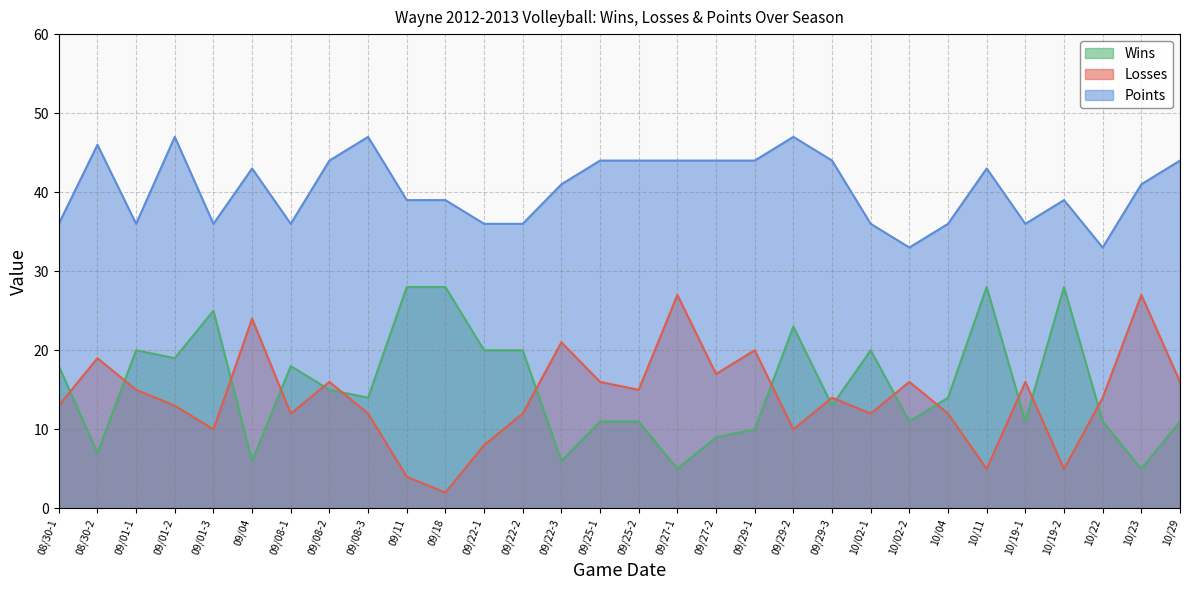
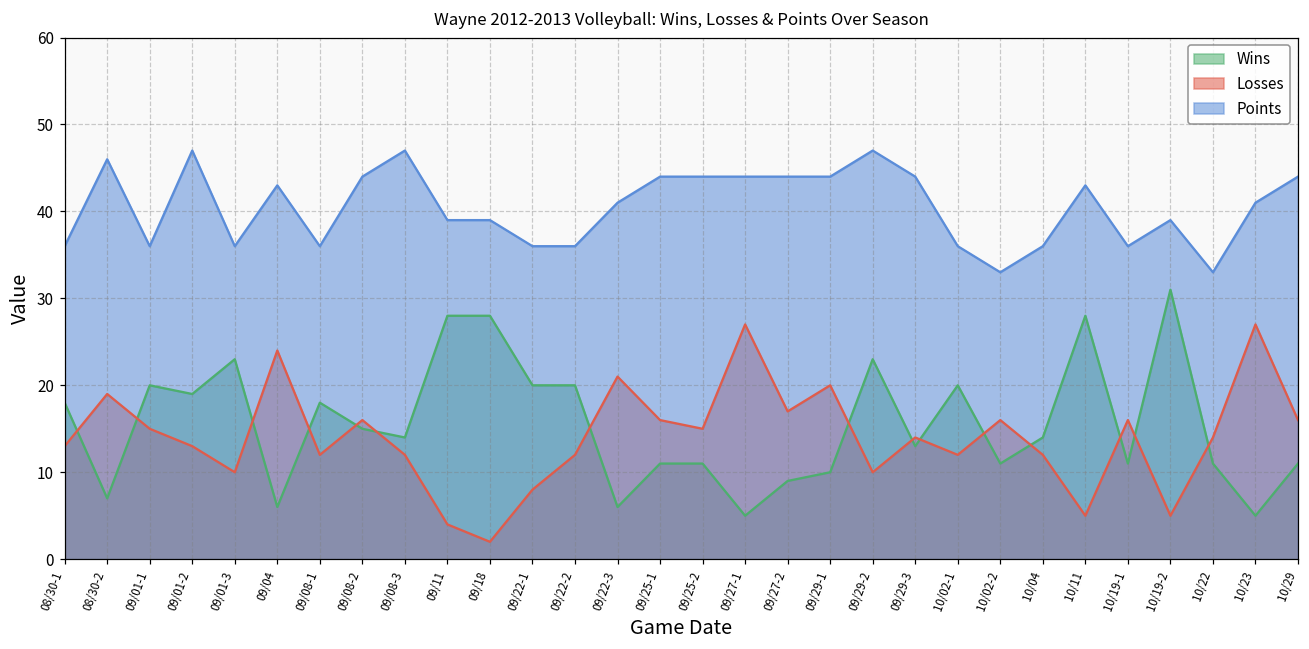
  {
    "Wins": {
      "08/30-1": 18,
      "08/30-2": 7,
      "09/01-1": 20,
      "09/01-2": 19,
-     "09/01-3": 25,
+     "09/01-3": 23,
      "09/04": 6,
      "09/08-1": 18,
      "09/08-2": 15,
      "09/08-3": 14,
      "09/11": 28,
      "09/18": 28,
      "09/22-1": 20,
      "09/22-2": 20,
      "09/22-3": 6,
      "09/25-1": 11,
      "09/25-2": 11,
      "09/27-1": 5,
      "09/27-2": 9,
      "09/29-1": 10,
      "09/29-2": 23,
      "09/29-3": 13,
      "10/02-1": 20,
      "10/02-2": 11,
      "10/04": 14,
      "10/11": 28,
      "10/19-1": 11,
-     "10/19-2": 28,
+     "10/19-2": 31,
      "10/22": 11,
      "10/23": 5,
      "10/29": 11
    },
    "Losses": {
      "08/30-1": 13,
      "08/30-2": 19,
      "09/01-1": 15,
      "09/01-2": 13,
      "09/01-3": 10,
      "09/04": 24,
      "09/08-1": 12,
      "09/08-2": 16,
      "09/08-3": 12,
      "09/11": 4,
      "09/18": 2,
      "09/22-1": 8,
      "09/22-2": 12,
      "09/22-3": 21,
      "09/25-1": 16,
      "09/25-2": 15,
      "09/27-1": 27,
      "09/27-2": 17,
      "09/29-1": 20,
      "09/29-2": 10,
      "09/29-3": 14,
      "10/02-1": 12,
      "10/02-2": 16,
      "10/04": 12,
      "10/11": 5,
      "10/19-1": 16,
      "10/19-2": 5,
      "10/22": 14,
      "10/23": 27,
      "10/29": 16
    },
    "Points": {
      "08/30-1": 36,
      "08/30-2": 46,
      "09/01-1": 36,
      "09/01-2": 47,
      "09/01-3": 36,
      "09/04": 43,
      "09/08-1": 36,
      "09/08-2": 44,
      "09/08-3": 47,
      "09/11": 39,
      "09/18": 39,
      "09/22-1": 36,
      "09/22-2": 36,
      "09/22-3": 41,
      "09/25-1": 44,
      "09/25-2": 44,
      "09/27-1": 44,
      "09/27-2": 44,
      "09/29-1": 44,
      "09/29-2": 47,
      "09/29-3": 44,
      "10/02-1": 36,
      "10/02-2": 33,
      "10/04": 36,
      "10/11": 43,
      "10/19-1": 36,
      "10/19-2": 39,
      "10/22": 33,
      "10/23": 41,
      "10/29": 44
    }
  }
